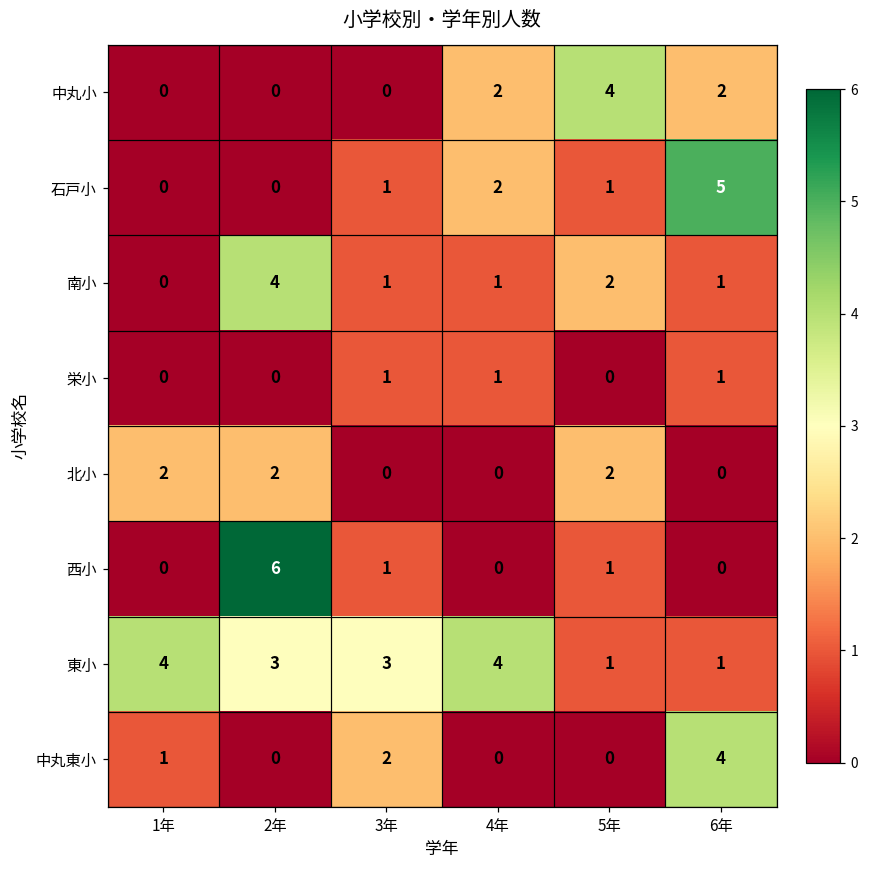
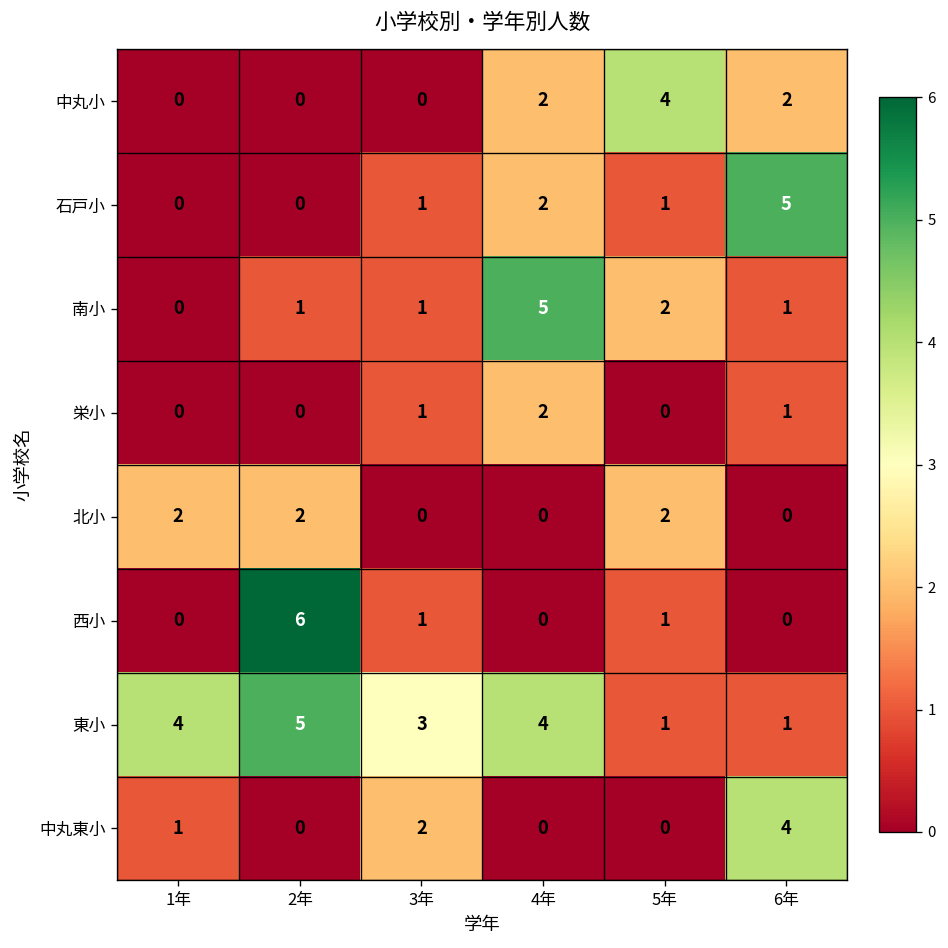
  {
    "中丸小": {
      "1年": 0,
      "2年": 0,
      "3年": 0,
      "4年": 2,
      "5年": 4,
      "6年": 2
    },
    "石戸小": {
      "1年": 0,
      "2年": 0,
      "3年": 1,
      "4年": 2,
      "5年": 1,
      "6年": 5
    },
    "南小": {
      "1年": 0,
-     "2年": 4,
+     "2年": 1,
      "3年": 1,
-     "4年": 1,
+     "4年": 5,
      "5年": 2,
      "6年": 1
    },
    "栄小": {
      "1年": 0,
      "2年": 0,
      "3年": 1,
-     "4年": 1,
+     "4年": 2,
      "5年": 0,
      "6年": 1
    },
    "北小": {
      "1年": 2,
      "2年": 2,
      "3年": 0,
      "4年": 0,
      "5年": 2,
      "6年": 0
    },
    "西小": {
      "1年": 0,
      "2年": 6,
      "3年": 1,
      "4年": 0,
      "5年": 1,
      "6年": 0
    },
    "東小": {
      "1年": 4,
-     "2年": 3,
+     "2年": 5,
      "3年": 3,
      "4年": 4,
      "5年": 1,
      "6年": 1
    },
    "中丸東小": {
      "1年": 1,
      "2年": 0,
      "3年": 2,
      "4年": 0,
      "5年": 0,
      "6年": 4
    }
  }
